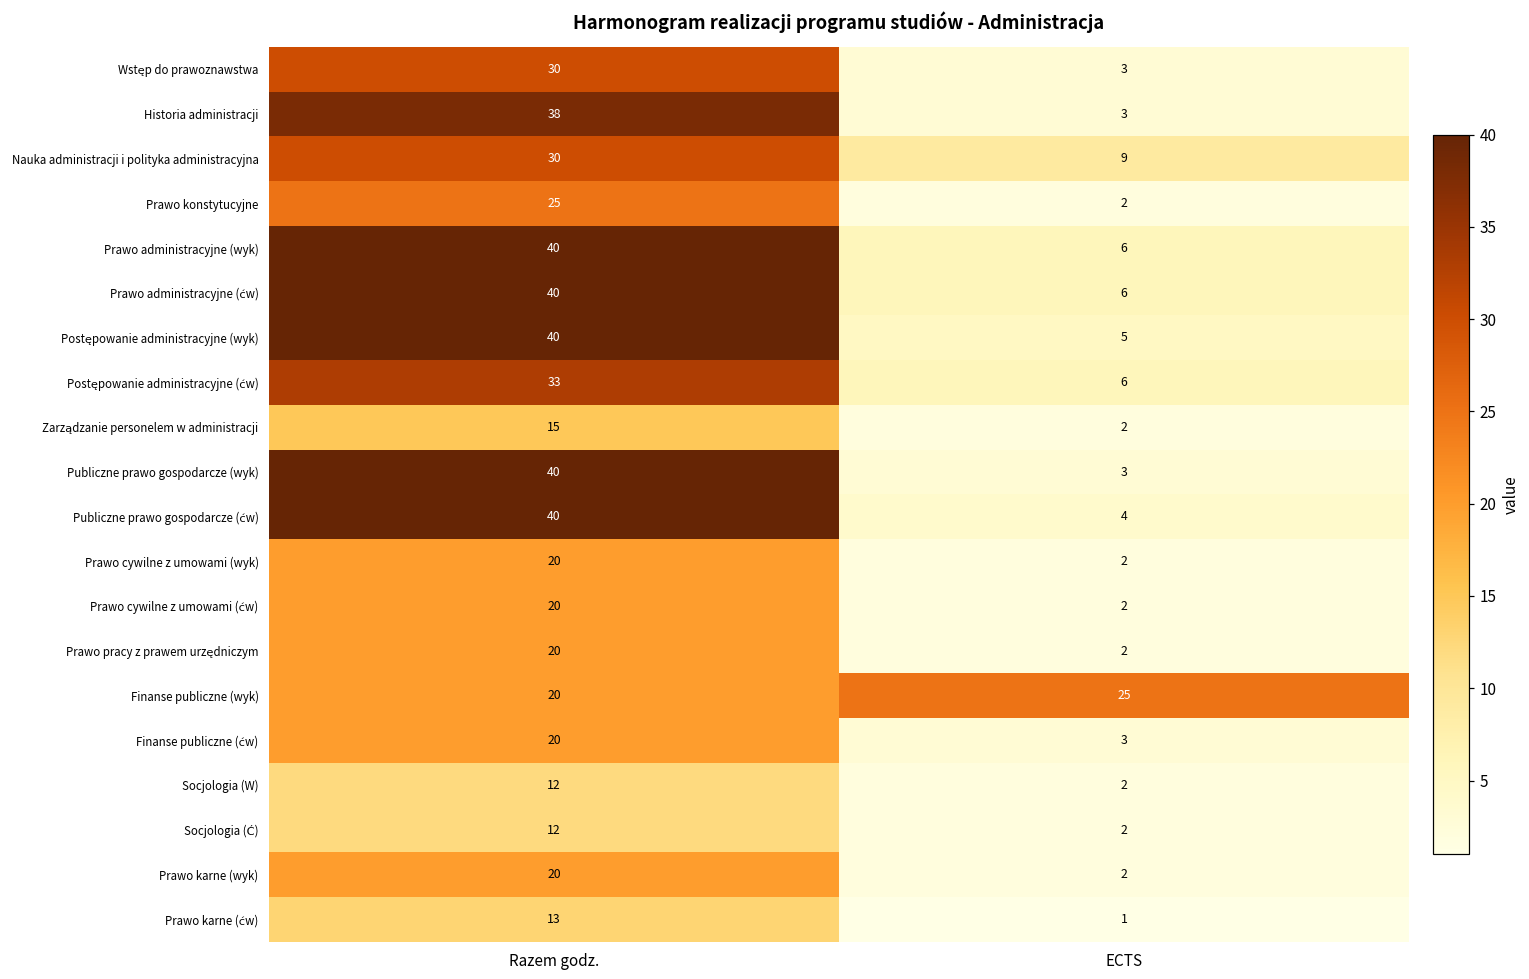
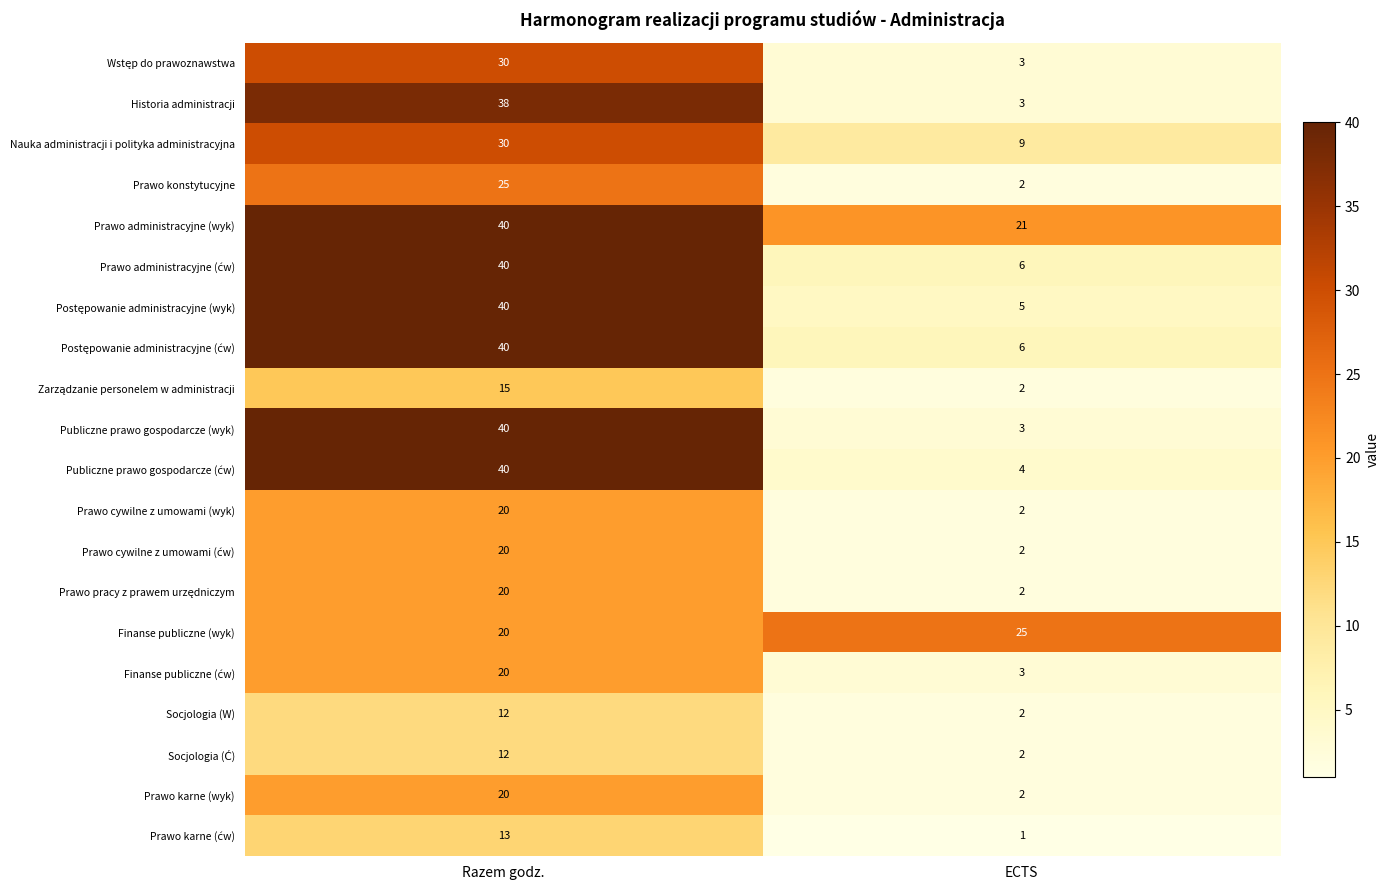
  {
    "Wstęp do prawoznawstwa": {
      "Razem godz.": 30,
      "ECTS": 3
    },
    "Historia administracji": {
      "Razem godz.": 38,
      "ECTS": 3
    },
    "Nauka administracji i polityka administracyjna": {
      "Razem godz.": 30,
      "ECTS": 9
    },
    "Prawo konstytucyjne": {
      "Razem godz.": 25,
      "ECTS": 2
    },
    "Prawo administracyjne (wyk)": {
      "Razem godz.": 40,
-     "ECTS": 6
+     "ECTS": 21
    },
    "Prawo administracyjne (ćw)": {
      "Razem godz.": 40,
      "ECTS": 6
    },
    "Postępowanie administracyjne (wyk)": {
      "Razem godz.": 40,
      "ECTS": 5
    },
    "Postępowanie administracyjne (ćw)": {
-     "Razem godz.": 33,
+     "Razem godz.": 40,
      "ECTS": 6
    },
    "Zarządzanie personelem w administracji": {
      "Razem godz.": 15,
      "ECTS": 2
    },
    "Publiczne prawo gospodarcze (wyk)": {
      "Razem godz.": 40,
      "ECTS": 3
    },
    "Publiczne prawo gospodarcze (ćw)": {
      "Razem godz.": 40,
      "ECTS": 4
    },
    "Prawo cywilne z umowami (wyk)": {
      "Razem godz.": 20,
      "ECTS": 2
    },
    "Prawo cywilne z umowami (ćw)": {
      "Razem godz.": 20,
      "ECTS": 2
    },
    "Prawo pracy z prawem urzędniczym": {
      "Razem godz.": 20,
      "ECTS": 2
    },
    "Finanse publiczne (wyk)": {
      "Razem godz.": 20,
      "ECTS": 25
    },
    "Finanse publiczne (ćw)": {
      "Razem godz.": 20,
      "ECTS": 3
    },
    "Socjologia (W)": {
      "Razem godz.": 12,
      "ECTS": 2
    },
    "Socjologia (Ć)": {
      "Razem godz.": 12,
      "ECTS": 2
    },
    "Prawo karne (wyk)": {
      "Razem godz.": 20,
      "ECTS": 2
    },
    "Prawo karne (ćw)": {
      "Razem godz.": 13,
      "ECTS": 1
    }
  }
